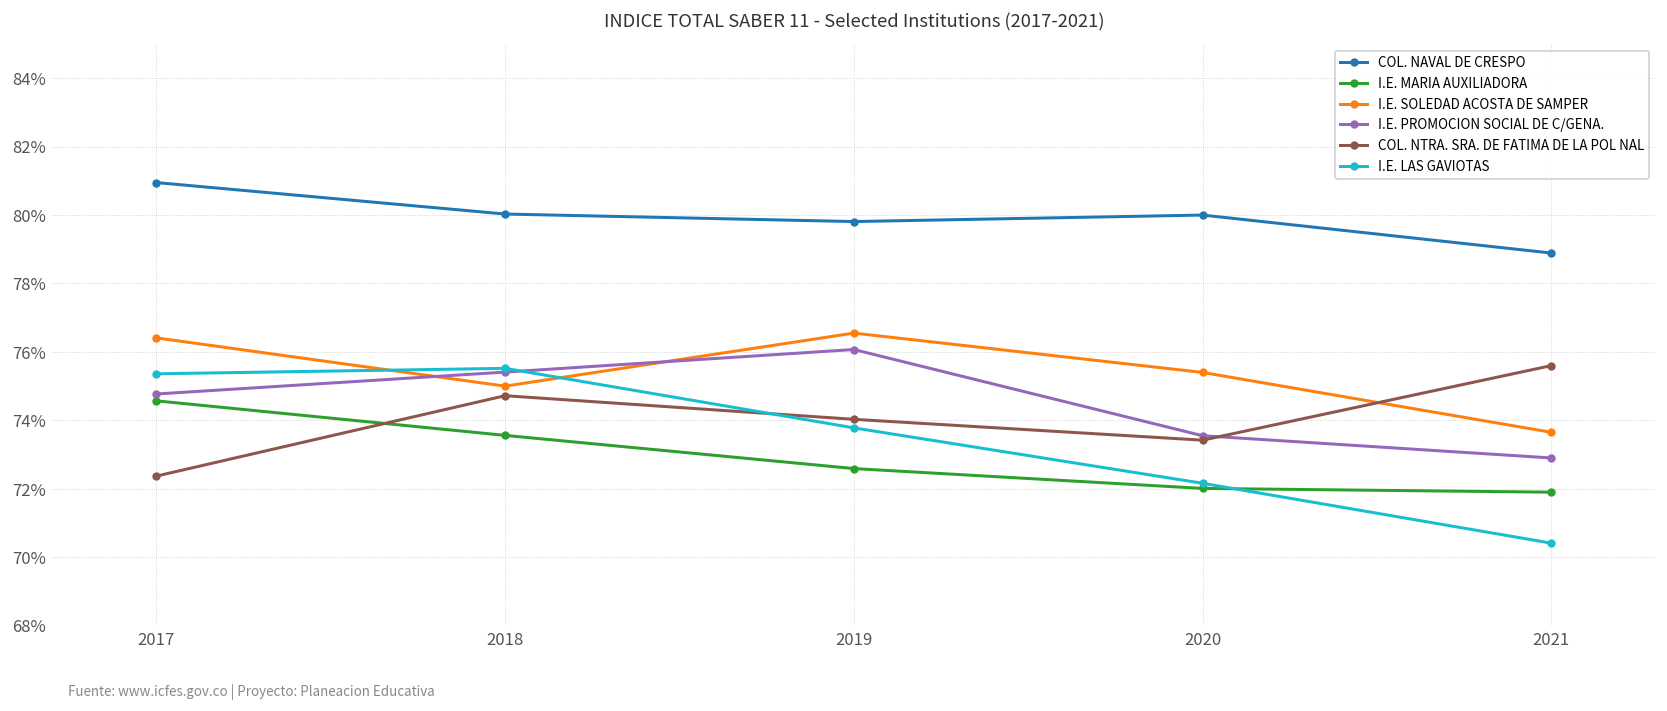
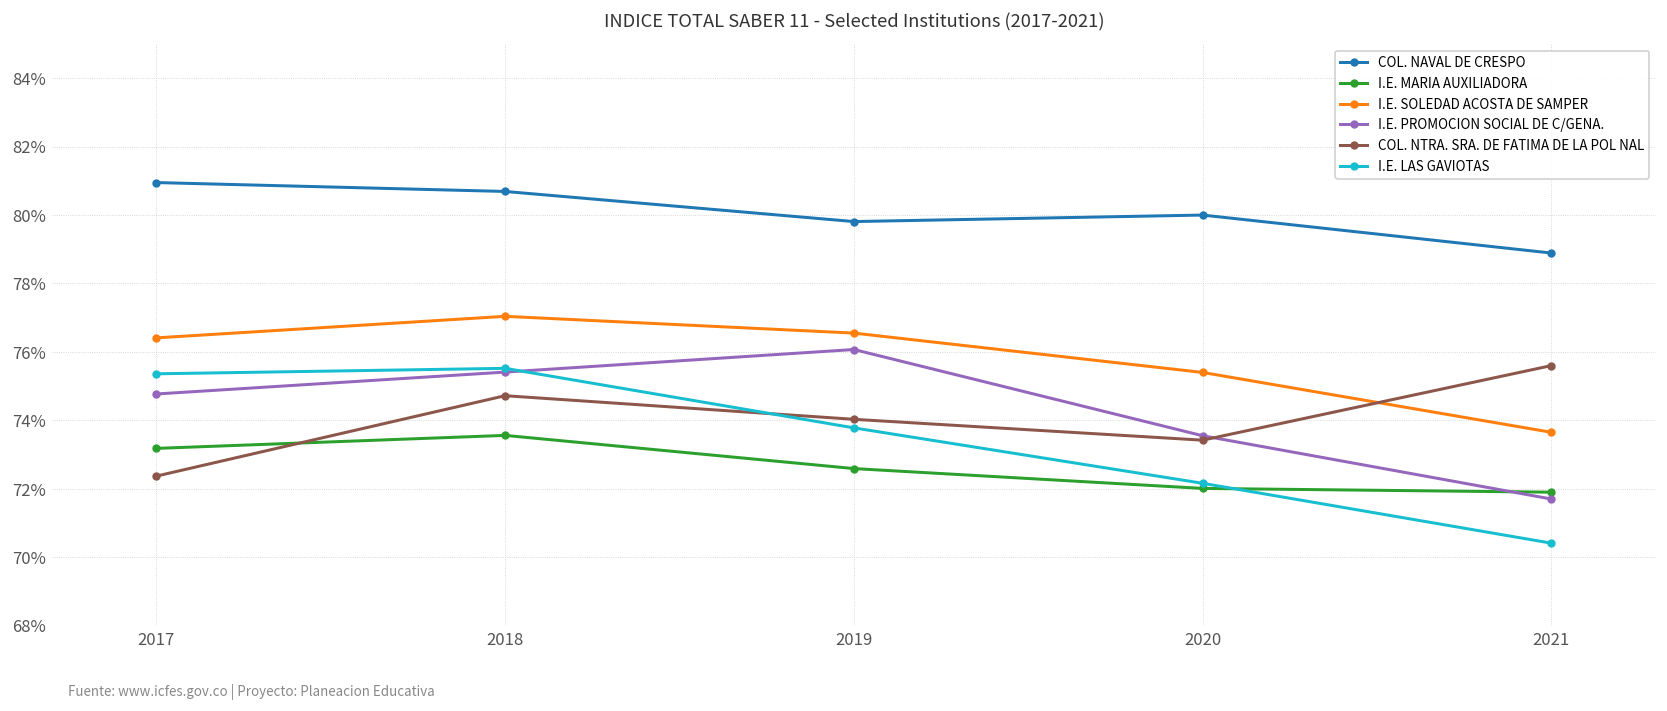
  {
    "COL. NAVAL DE CRESPO": {
      "2017": "81.0%",
-     "2018": "80.0%",
+     "2018": "80.7%",
      "2019": "79.8%",
      "2020": "80.0%",
      "2021": "78.9%"
    },
    "I.E. MARIA AUXILIADORA": {
-     "2017": "74.6%",
+     "2017": "73.2%",
      "2018": "73.6%",
      "2019": "72.6%",
      "2020": "72.0%",
      "2021": "71.9%"
    },
    "I.E. SOLEDAD ACOSTA DE SAMPER": {
      "2017": "76.4%",
-     "2018": "75.0%",
+     "2018": "77.0%",
      "2019": "76.6%",
      "2020": "75.4%",
      "2021": "73.7%"
    },
    "I.E. PROMOCION SOCIAL DE C/GENA.": {
      "2017": "74.8%",
      "2018": "75.4%",
      "2019": "76.1%",
      "2020": "73.6%",
-     "2021": "72.9%"
+     "2021": "71.7%"
    },
    "COL. NTRA. SRA. DE FATIMA DE LA POL NAL": {
      "2017": "72.4%",
      "2018": "74.7%",
      "2019": "74.0%",
      "2020": "73.4%",
      "2021": "75.6%"
    },
    "I.E. LAS GAVIOTAS": {
      "2017": "75.4%",
      "2018": "75.5%",
      "2019": "73.8%",
      "2020": "72.2%",
      "2021": "70.4%"
    }
  }
